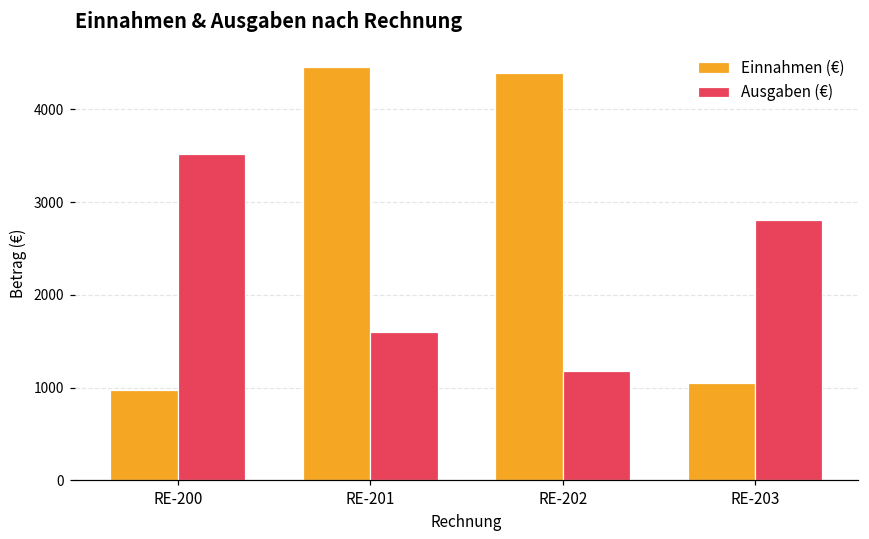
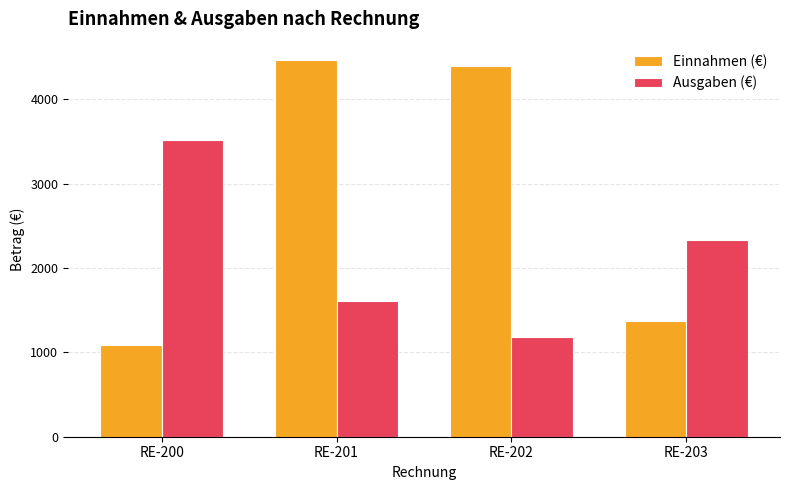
  {
    "Einnahmen (€)": {
-     "RE-200": 1000,
+     "RE-200": 1100,
      "RE-201": 4500,
      "RE-202": 4400,
-     "RE-203": 1100
+     "RE-203": 1400
    },
    "Ausgaben (€)": {
      "RE-200": 3500,
      "RE-201": 1600,
      "RE-202": 1200,
-     "RE-203": 2800
+     "RE-203": 2300
    }
  }
